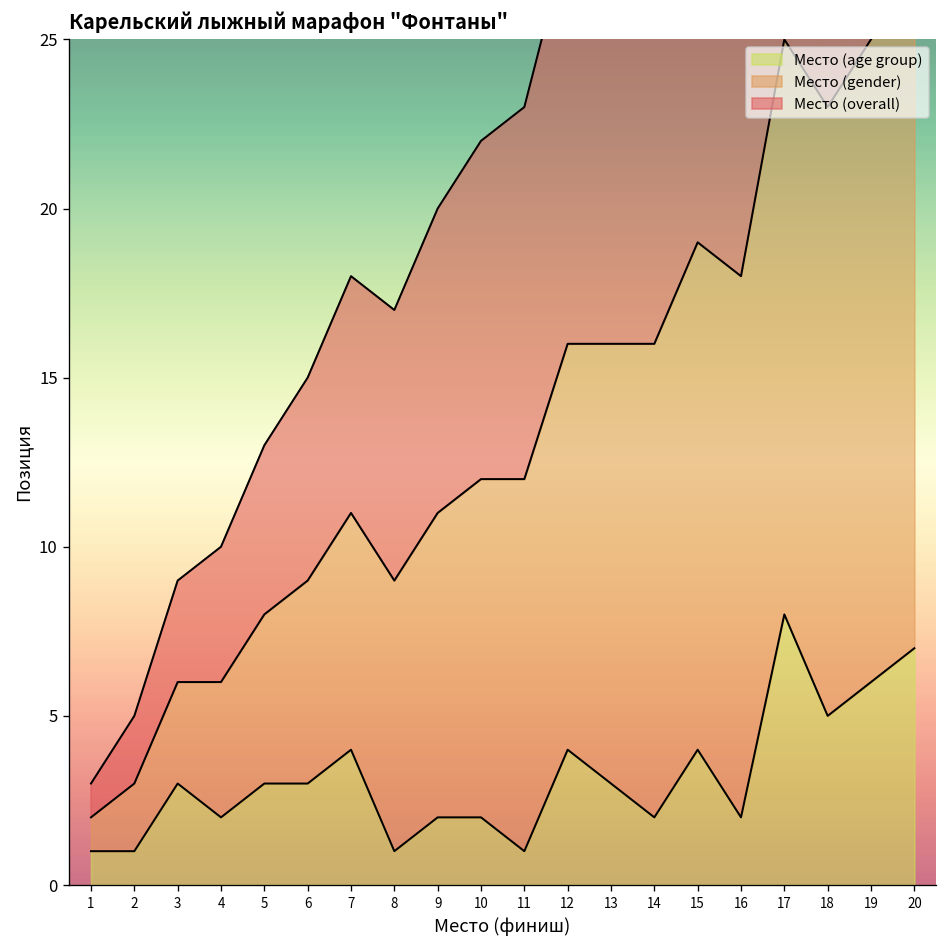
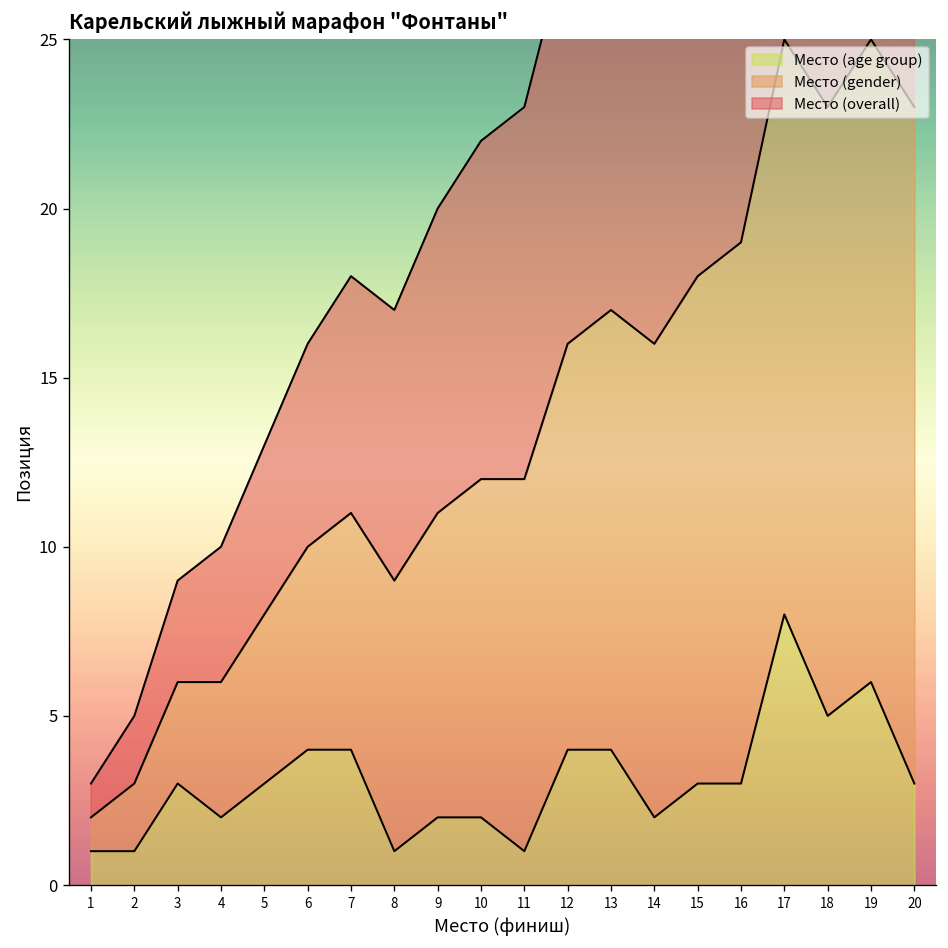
  {
    "Место (age group)": {
      "1": 1,
      "2": 1,
      "3": 3,
      "4": 2,
      "5": 3,
-     "6": 3,
+     "6": 4,
      "7": 4,
      "8": 1,
      "9": 2,
      "10": 2,
      "11": 1,
      "12": 4,
-     "13": 3,
+     "13": 4,
      "14": 2,
-     "15": 4,
-     "16": 2,
+     "15": 3,
+     "16": 3,
      "17": 8,
      "18": 5,
      "19": 6,
-     "20": 7
+     "20": 3
    }
  }
